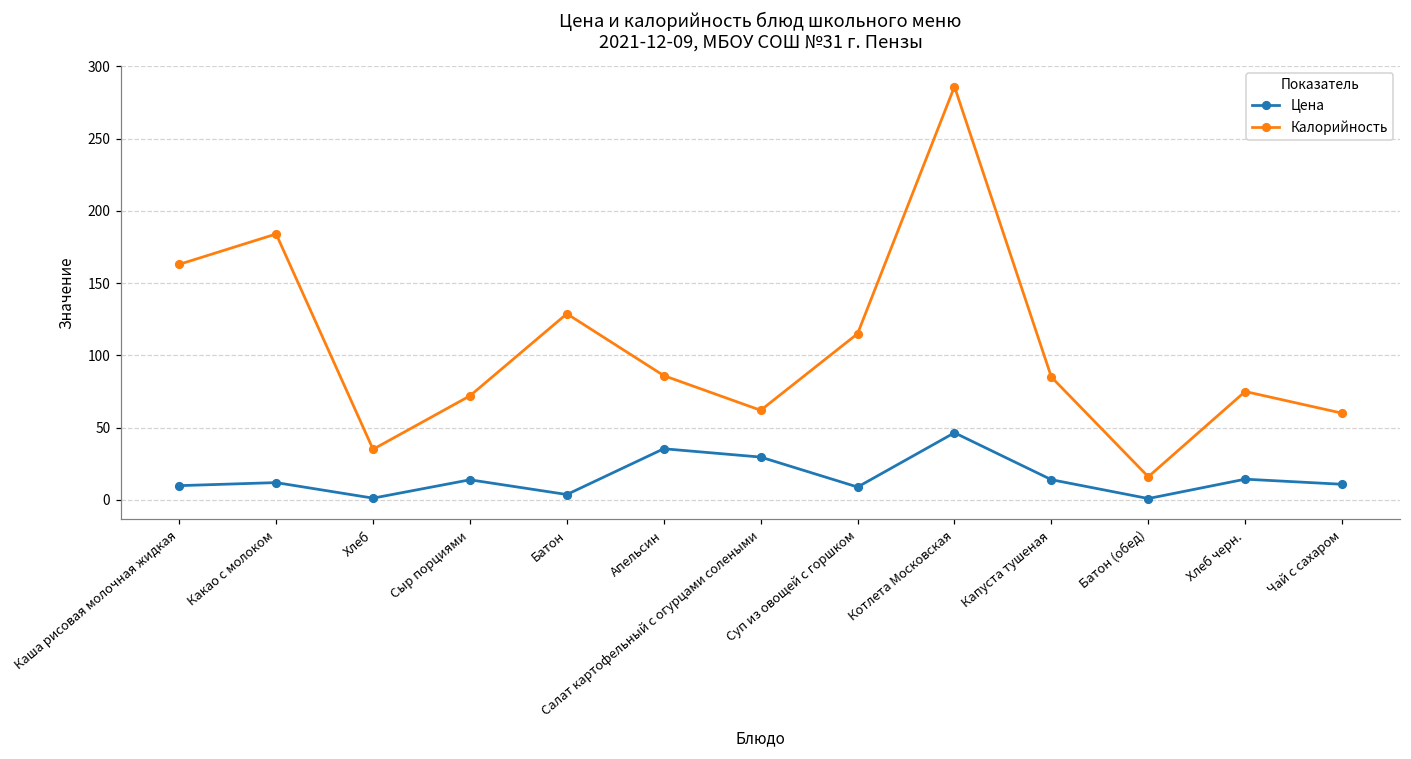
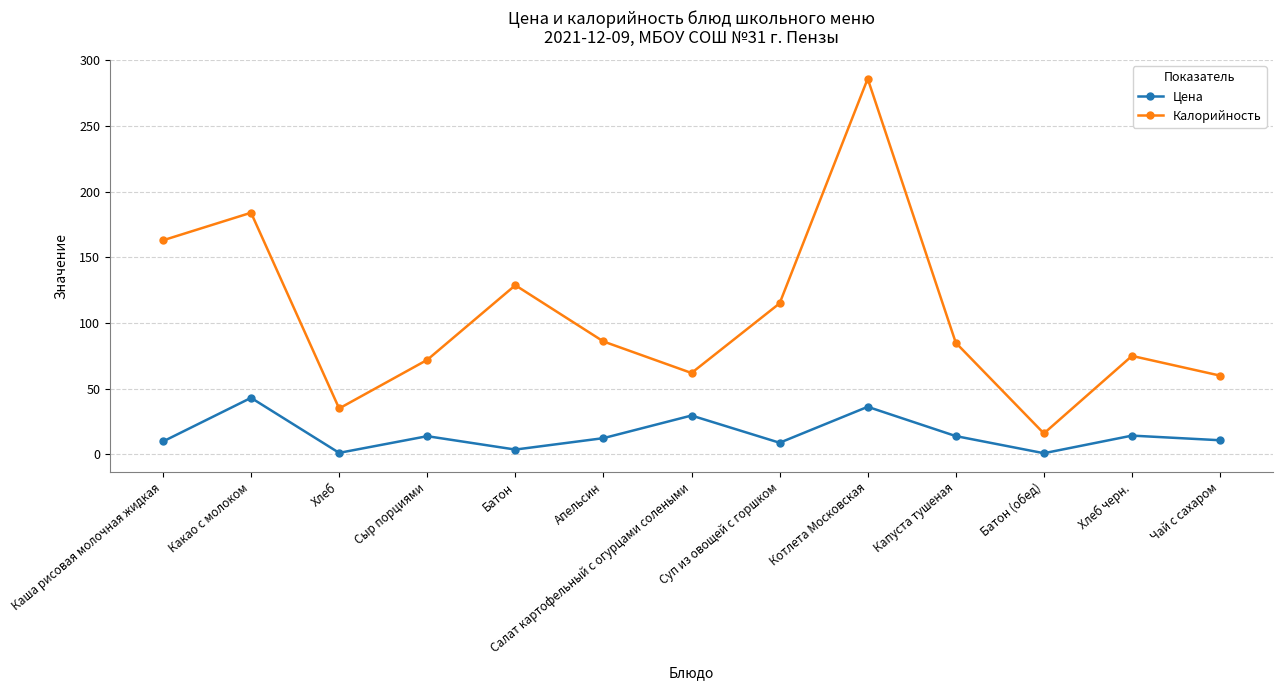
  {
    "Цена": {
      "Каша рисовая молочная жидкая": 10,
-     "Какао с молоком": 12,
+     "Какао с молоком": 43,
      "Хлеб": 1,
      "Сыр порциями": 14,
      "Батон": 4,
-     "Апельсин": 35,
+     "Апельсин": 12,
      "Салат картофельный с огурцами солеными": 30,
      "Суп из овощей с горшком": 9,
-     "Котлета Московская": 46,
+     "Котлета Московская": 36,
      "Капуста тушеная": 14,
      "Батон (обед)": 1,
      "Хлеб черн.": 14,
      "Чай с сахаром": 11
    },
    "Калорийность": {
      "Каша рисовая молочная жидкая": 163,
      "Какао с молоком": 184,
      "Хлеб": 35,
      "Сыр порциями": 72,
      "Батон": 129,
      "Апельсин": 86,
      "Салат картофельный с огурцами солеными": 62,
      "Суп из овощей с горшком": 115,
      "Котлета Московская": 286,
      "Капуста тушеная": 85,
      "Батон (обед)": 16,
      "Хлеб черн.": 75,
      "Чай с сахаром": 60
    }
  }
